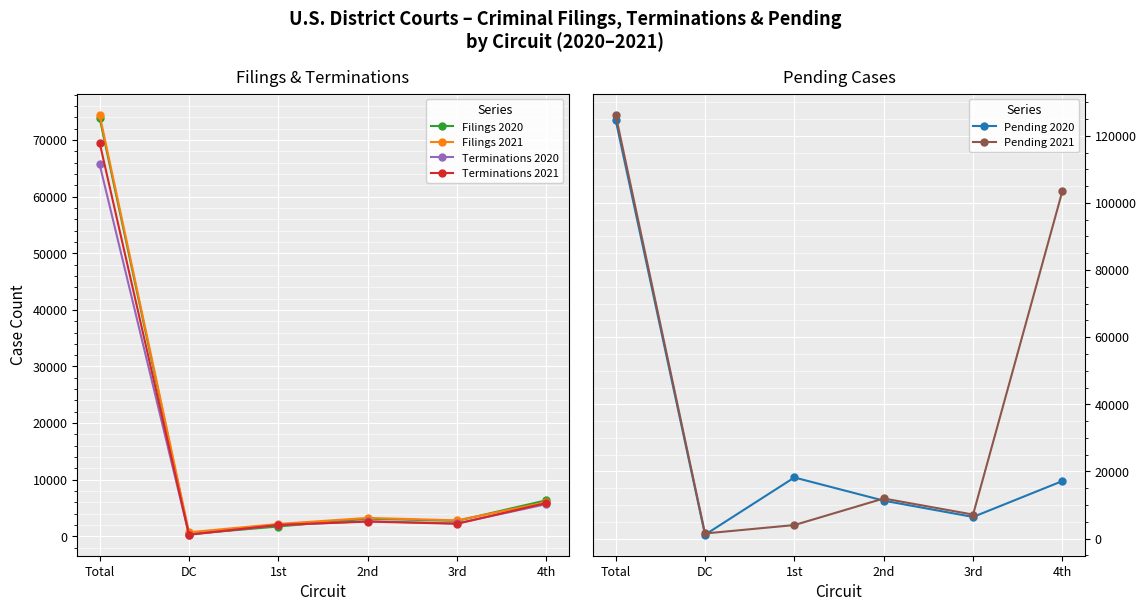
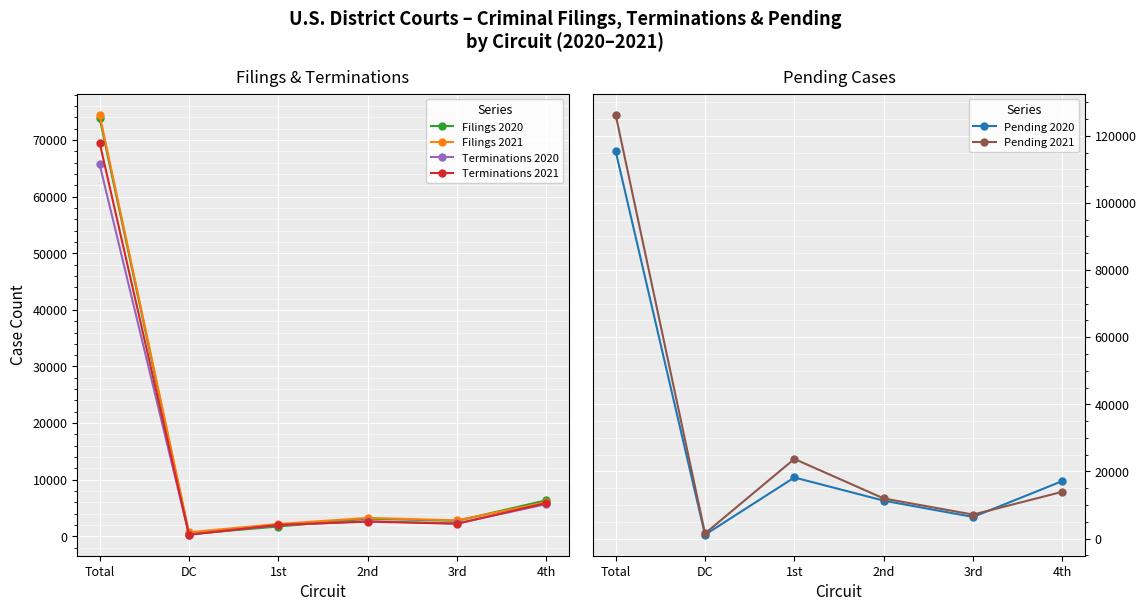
  {
    "Filings & Terminations": {
      "Filings 2020": {
        "Total": 74000
      },
      "Filings 2021": {
        "Total": 74000
      },
      "Terminations 2020": {
        "Total": 66000
      },
      "Terminations 2021": {
        "Total": 70000
      }
    },
    "Pending Cases": {
      "Pending 2020": {
-       "Total": 125000,
+       "Total": 115000,
        "1st": 18000,
        "4th": 17000
      },
      "Pending 2021": {
        "Total": 126000,
-       "1st": 4000,
-       "4th": 104000
+       "1st": 24000,
+       "4th": 14000
      }
    }
  }
